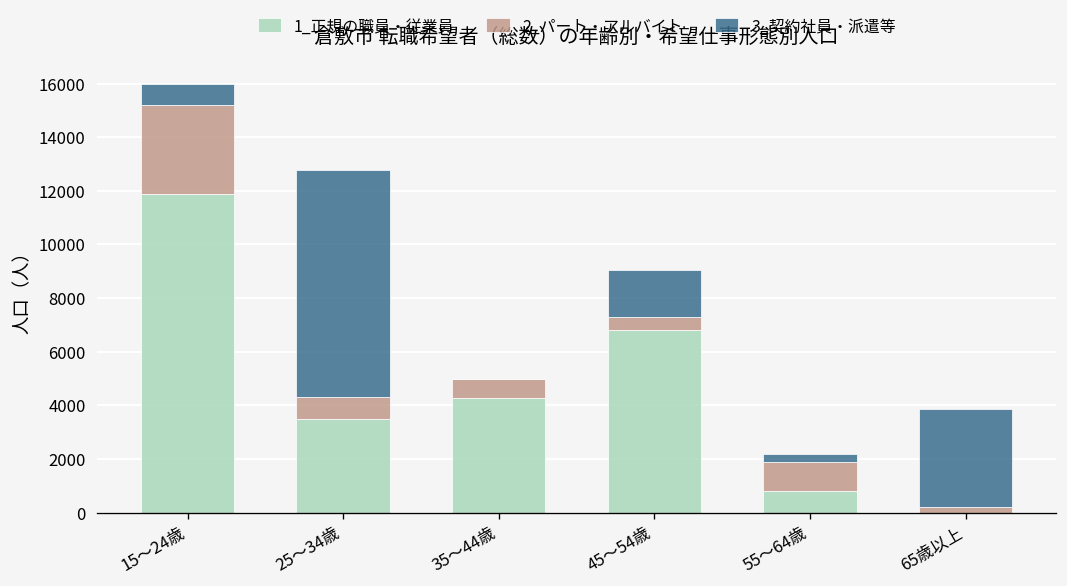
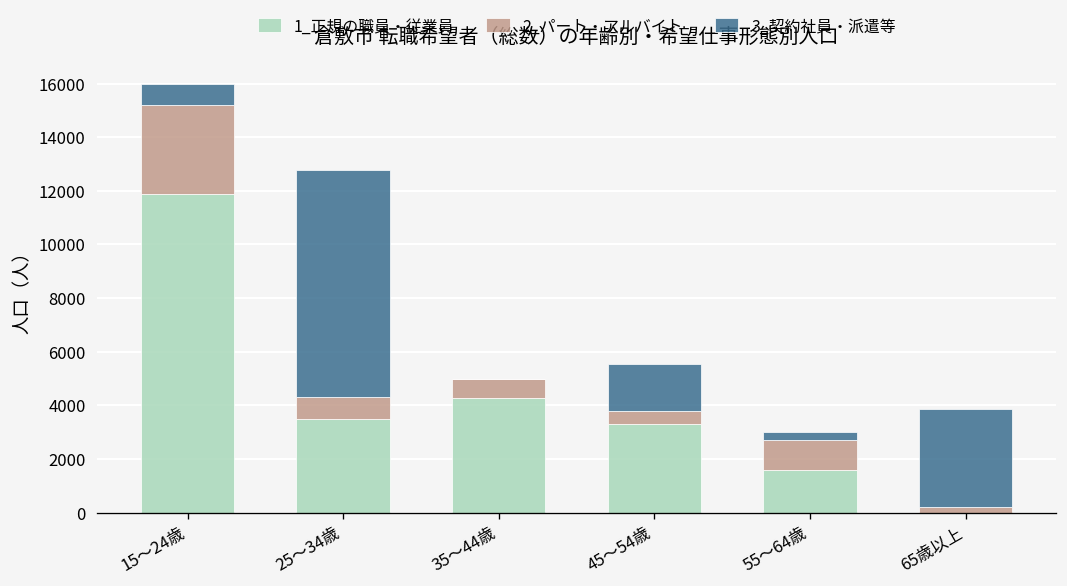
  {
    "1_正規の職員・従業員": {
      "15～24歳": 11900,
      "25～34歳": 3500,
      "35～44歳": 4300,
-     "45～54歳": 6800,
-     "55～64歳": 800,
+     "45～54歳": 3300,
+     "55～64歳": 1600,
      "65歳以上": 0
    },
    "2_パート・アルバイト": {
      "15～24歳": 3300,
      "25～34歳": 800,
      "35～44歳": 700,
      "45～54歳": 500,
      "55～64歳": 1100,
      "65歳以上": 200
    },
    "3_契約社員・派遣等": {
      "15～24歳": 800,
      "25～34歳": 8500,
      "35～44歳": 0,
      "45～54歳": 1700,
      "55～64歳": 300,
      "65歳以上": 3700
    }
  }
